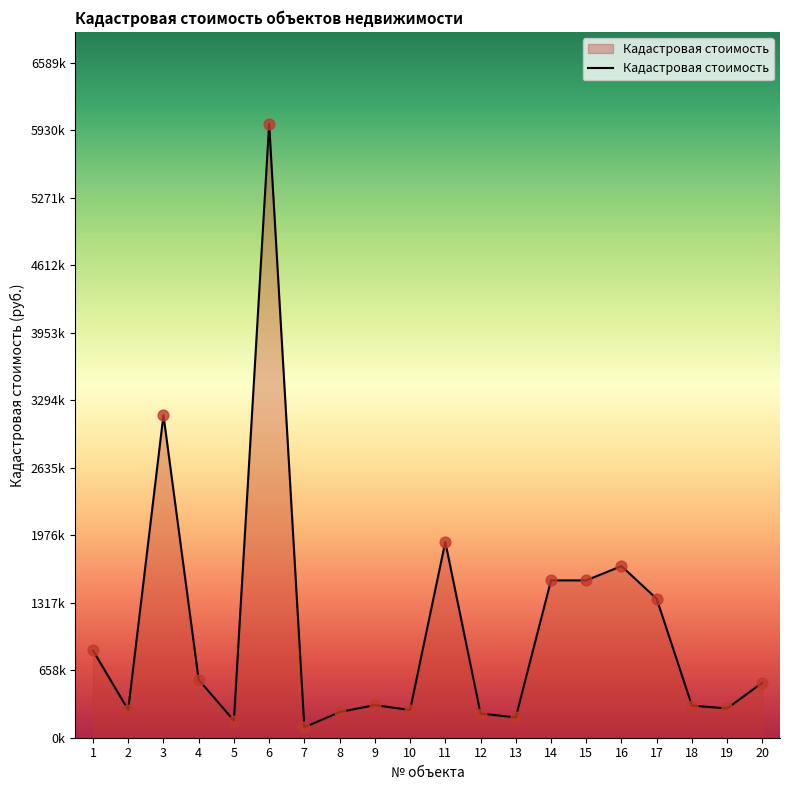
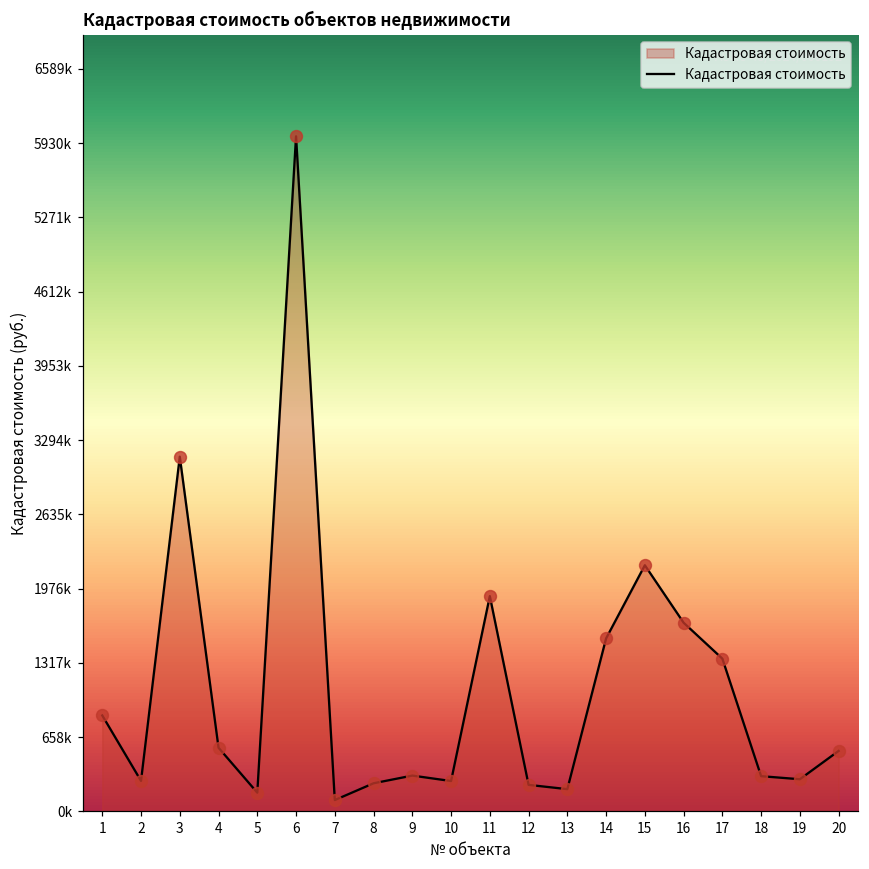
  {
    "1": 850000,
    "2": 270000,
    "3": 3150000,
    "4": 570000,
    "5": 170000,
    "6": 5990000,
    "7": 100000,
    "8": 250000,
    "9": 320000,
    "10": 270000,
    "11": 1910000,
    "12": 240000,
    "13": 200000,
    "14": 1540000,
-   "15": 1540000,
+   "15": 2180000,
    "16": 1680000,
    "17": 1360000,
    "18": 310000,
    "19": 290000,
    "20": 540000
  }
